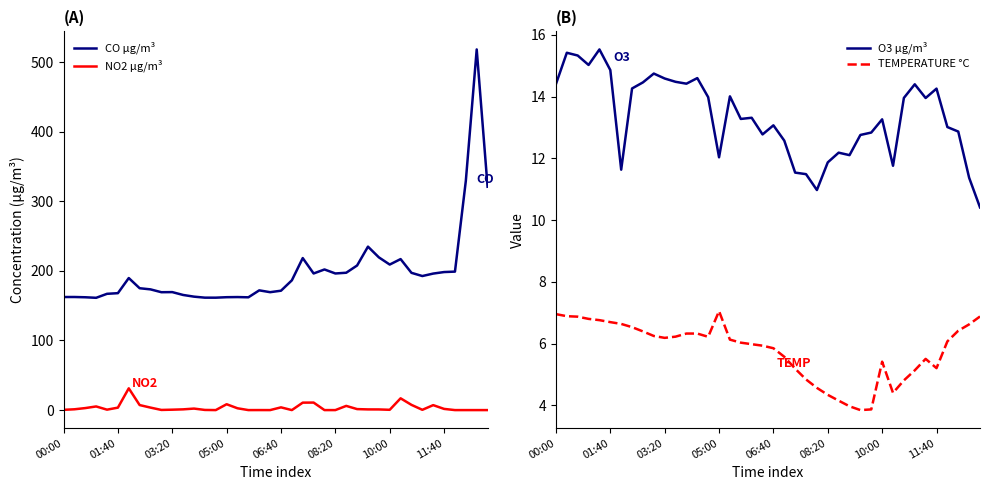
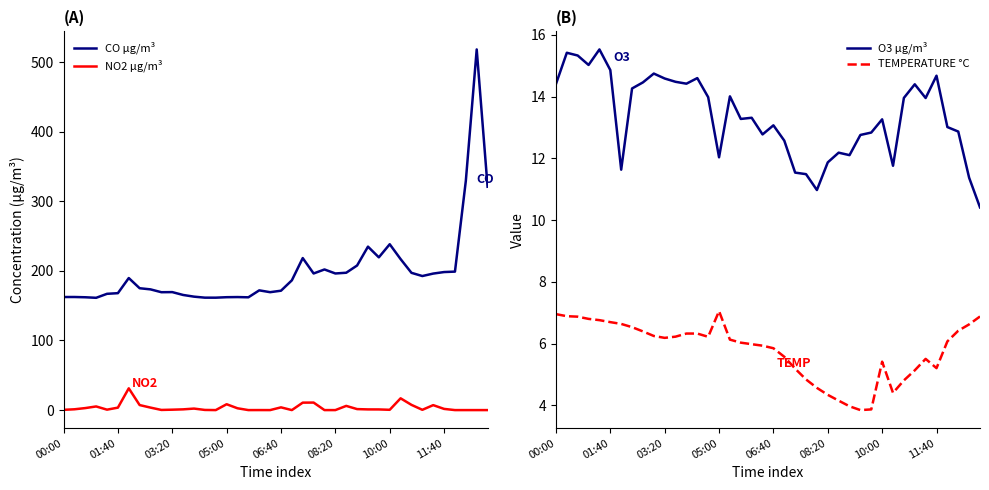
  {
    "(A)": {
      "CO µg/m³": {
        "00:00": 160,
        "01:40": 170,
        "03:20": 170,
        "05:00": 160,
        "06:40": 170,
        "08:20": 200,
-       "10:00": 210,
+       "10:00": 240,
        "11:40": 200
      },
      "NO2 µg/m³": {
        "00:00": 0,
        "01:40": 0,
        "03:20": 0,
        "05:00": 10,
        "06:40": 0,
        "08:20": 0,
        "10:00": 0,
        "11:40": 0
      }
    },
    "(B)": {
      "O3 µg/m³": {
        "00:00": 14.4,
        "01:40": 14.9,
        "03:20": 14.6,
        "05:00": 12.0,
        "06:40": 13.1,
        "08:20": 11.9,
        "10:00": 13.3,
-       "11:40": 14.3
+       "11:40": 14.7
      },
      "TEMPERATURE °C": {
        "00:00": 7.0,
        "01:40": 6.7,
        "03:20": 6.2,
        "05:00": 7.1,
        "06:40": 5.8,
        "08:20": 4.3,
        "10:00": 5.4,
        "11:40": 5.2
      }
    }
  }
